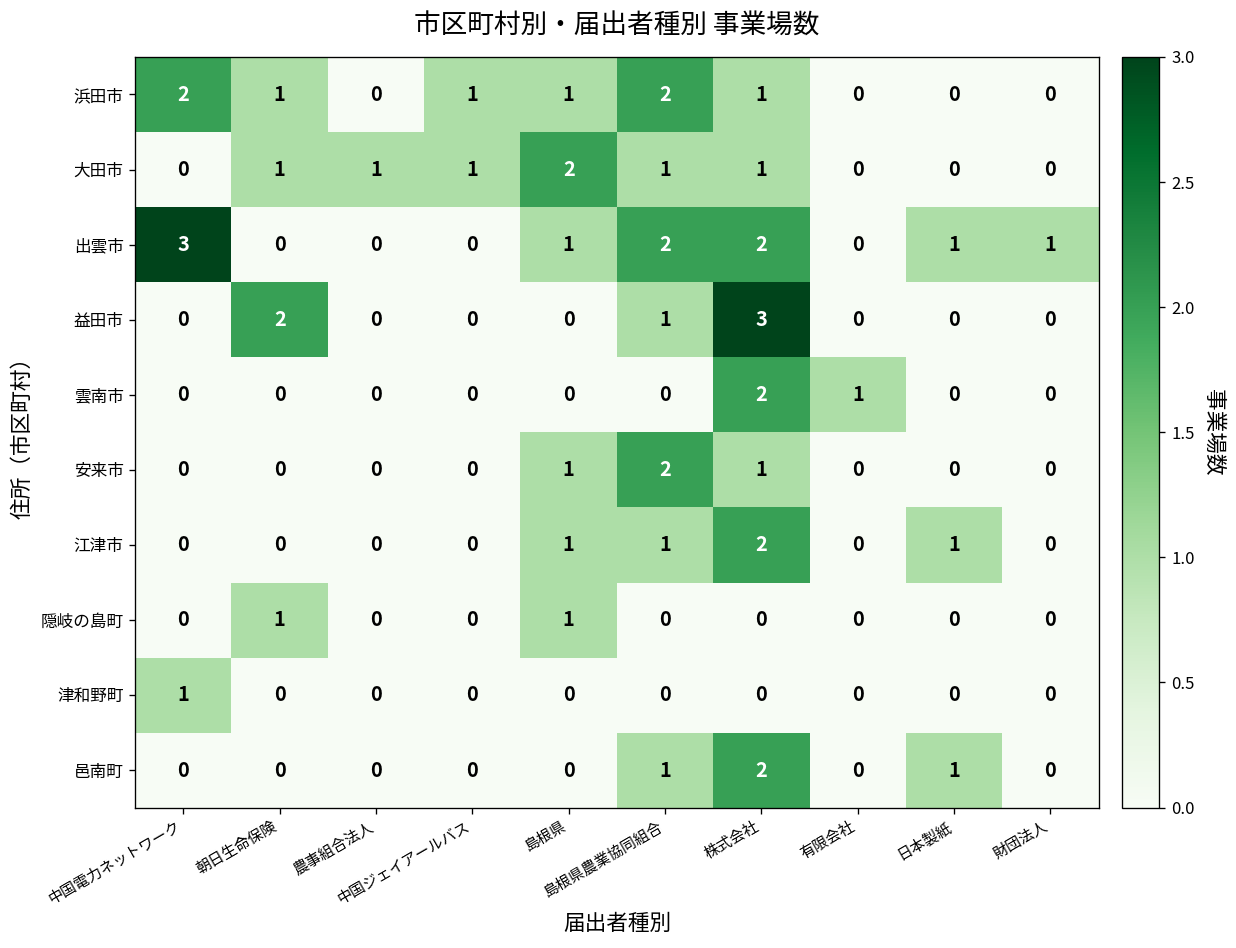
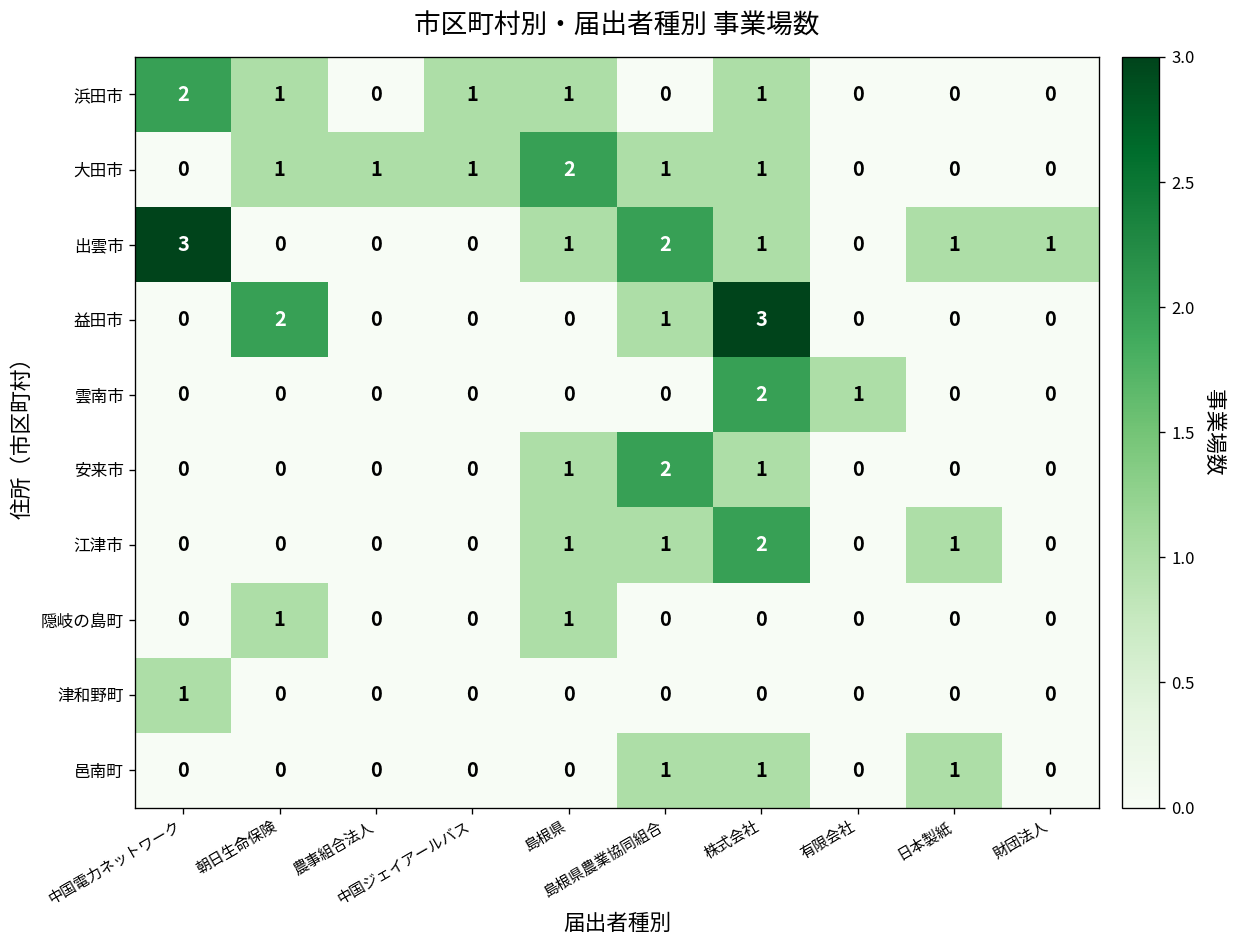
  {
    "浜田市": {
      "中国電力ネットワーク": 2,
      "朝日生命保険": 1,
      "農事組合法人": 0,
      "中国ジェイアールバス": 1,
      "島根県": 1,
-     "島根県農業協同組合": 2,
+     "島根県農業協同組合": 0,
      "株式会社": 1,
      "有限会社": 0,
      "日本製紙": 0,
      "財団法人": 0
    },
    "大田市": {
      "中国電力ネットワーク": 0,
      "朝日生命保険": 1,
      "農事組合法人": 1,
      "中国ジェイアールバス": 1,
      "島根県": 2,
      "島根県農業協同組合": 1,
      "株式会社": 1,
      "有限会社": 0,
      "日本製紙": 0,
      "財団法人": 0
    },
    "出雲市": {
      "中国電力ネットワーク": 3,
      "朝日生命保険": 0,
      "農事組合法人": 0,
      "中国ジェイアールバス": 0,
      "島根県": 1,
      "島根県農業協同組合": 2,
-     "株式会社": 2,
+     "株式会社": 1,
      "有限会社": 0,
      "日本製紙": 1,
      "財団法人": 1
    },
    "益田市": {
      "中国電力ネットワーク": 0,
      "朝日生命保険": 2,
      "農事組合法人": 0,
      "中国ジェイアールバス": 0,
      "島根県": 0,
      "島根県農業協同組合": 1,
      "株式会社": 3,
      "有限会社": 0,
      "日本製紙": 0,
      "財団法人": 0
    },
    "雲南市": {
      "中国電力ネットワーク": 0,
      "朝日生命保険": 0,
      "農事組合法人": 0,
      "中国ジェイアールバス": 0,
      "島根県": 0,
      "島根県農業協同組合": 0,
      "株式会社": 2,
      "有限会社": 1,
      "日本製紙": 0,
      "財団法人": 0
    },
    "安来市": {
      "中国電力ネットワーク": 0,
      "朝日生命保険": 0,
      "農事組合法人": 0,
      "中国ジェイアールバス": 0,
      "島根県": 1,
      "島根県農業協同組合": 2,
      "株式会社": 1,
      "有限会社": 0,
      "日本製紙": 0,
      "財団法人": 0
    },
    "江津市": {
      "中国電力ネットワーク": 0,
      "朝日生命保険": 0,
      "農事組合法人": 0,
      "中国ジェイアールバス": 0,
      "島根県": 1,
      "島根県農業協同組合": 1,
      "株式会社": 2,
      "有限会社": 0,
      "日本製紙": 1,
      "財団法人": 0
    },
    "隠岐の島町": {
      "中国電力ネットワーク": 0,
      "朝日生命保険": 1,
      "農事組合法人": 0,
      "中国ジェイアールバス": 0,
      "島根県": 1,
      "島根県農業協同組合": 0,
      "株式会社": 0,
      "有限会社": 0,
      "日本製紙": 0,
      "財団法人": 0
    },
    "津和野町": {
      "中国電力ネットワーク": 1,
      "朝日生命保険": 0,
      "農事組合法人": 0,
      "中国ジェイアールバス": 0,
      "島根県": 0,
      "島根県農業協同組合": 0,
      "株式会社": 0,
      "有限会社": 0,
      "日本製紙": 0,
      "財団法人": 0
    },
    "邑南町": {
      "中国電力ネットワーク": 0,
      "朝日生命保険": 0,
      "農事組合法人": 0,
      "中国ジェイアールバス": 0,
      "島根県": 0,
      "島根県農業協同組合": 1,
-     "株式会社": 2,
+     "株式会社": 1,
      "有限会社": 0,
      "日本製紙": 1,
      "財団法人": 0
    }
  }
